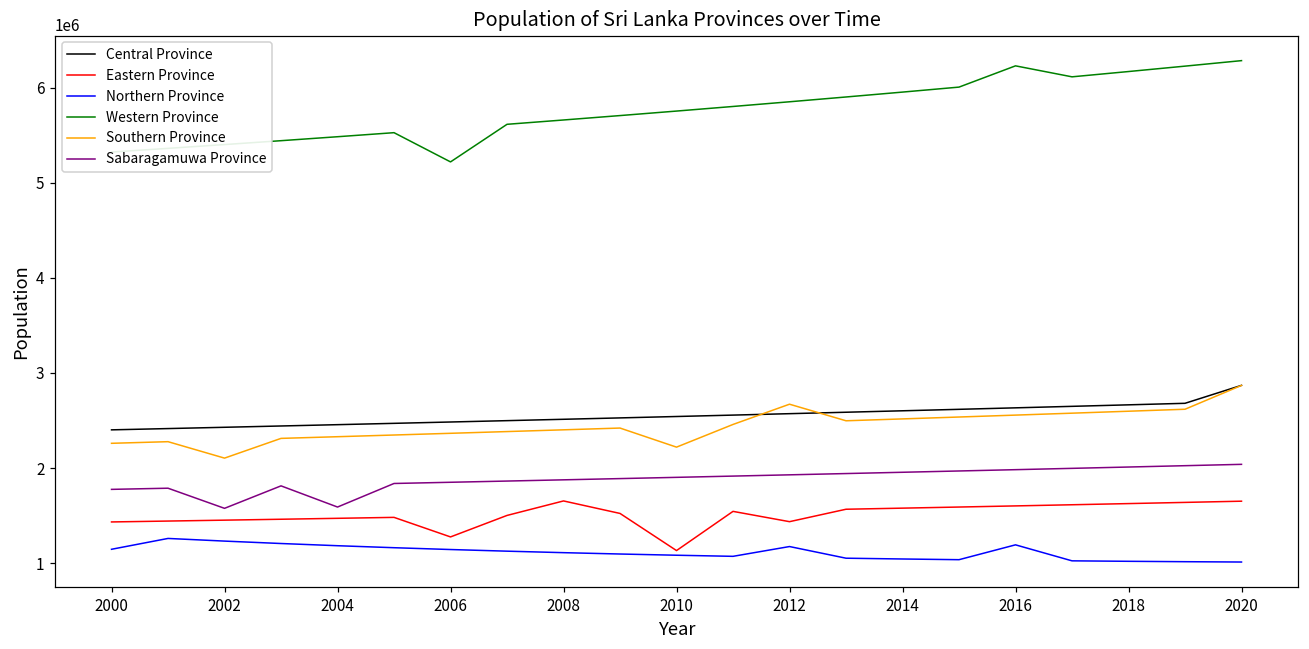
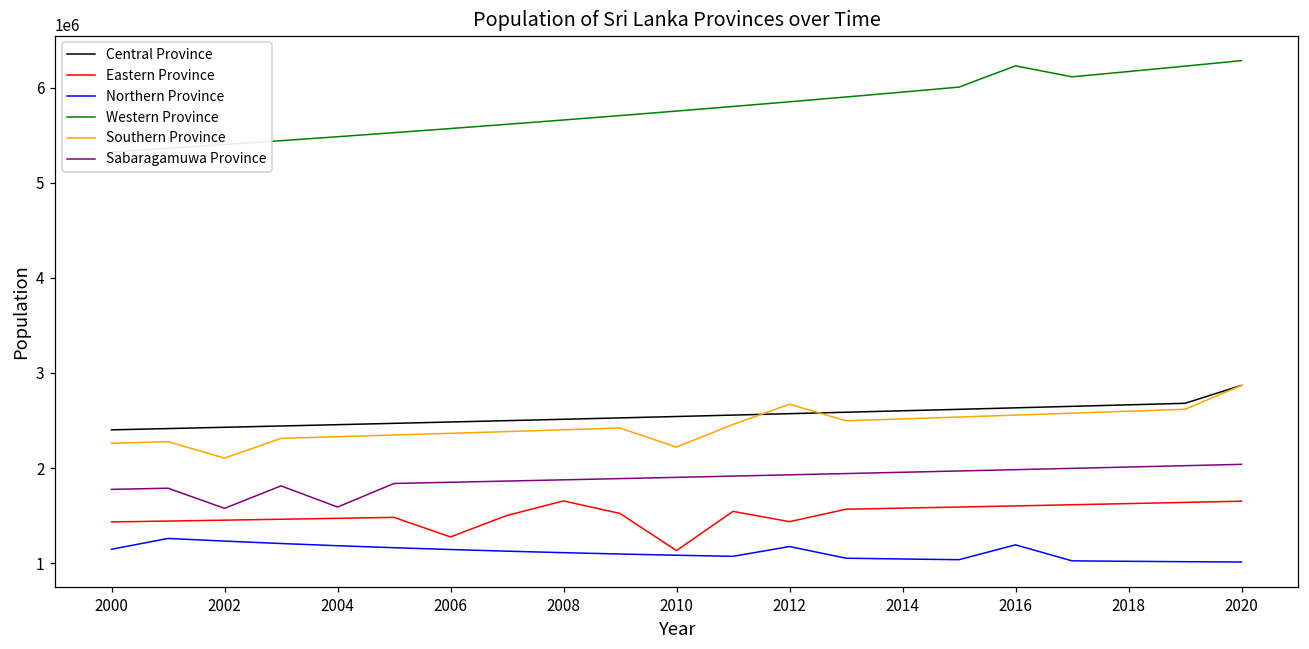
  {
    "Central Province": {
      "2000": 2400000,
      "2002": 2400000,
      "2004": 2500000,
      "2006": 2500000,
      "2008": 2500000,
      "2010": 2500000,
      "2012": 2600000,
      "2014": 2600000,
      "2016": 2600000,
      "2018": 2700000
    },
    "Eastern Province": {
      "2000": 1400000,
      "2002": 1500000,
      "2004": 1500000,
      "2006": 1300000,
      "2008": 1700000,
      "2010": 1100000,
      "2012": 1400000,
      "2014": 1600000,
      "2016": 1600000,
      "2018": 1600000,
      "2020": 1700000
    },
    "Northern Province": {
      "2000": 1100000,
      "2002": 1200000,
      "2004": 1200000,
      "2006": 1100000,
      "2008": 1100000,
      "2010": 1100000,
      "2012": 1200000,
      "2014": 1000000,
      "2016": 1200000,
      "2018": 1000000,
      "2020": 1000000
    },
    "Western Province": {
      "2004": 5500000,
-     "2006": 5200000,
+     "2006": 5600000,
      "2008": 5700000,
      "2010": 5800000,
      "2012": 5900000,
      "2014": 6000000,
      "2016": 6200000,
      "2018": 6200000,
      "2020": 6300000
    },
    "Southern Province": {
      "2000": 2300000,
      "2002": 2100000,
      "2004": 2300000,
      "2006": 2400000,
      "2008": 2400000,
      "2010": 2200000,
      "2012": 2700000,
      "2014": 2500000,
      "2016": 2600000,
      "2018": 2600000
    },
    "Sabaragamuwa Province": {
      "2000": 1800000,
      "2002": 1600000,
      "2004": 1600000,
      "2006": 1900000,
      "2008": 1900000,
      "2010": 1900000,
      "2012": 1900000,
      "2014": 2000000,
      "2016": 2000000,
      "2018": 2000000,
      "2020": 2000000
    }
  }
